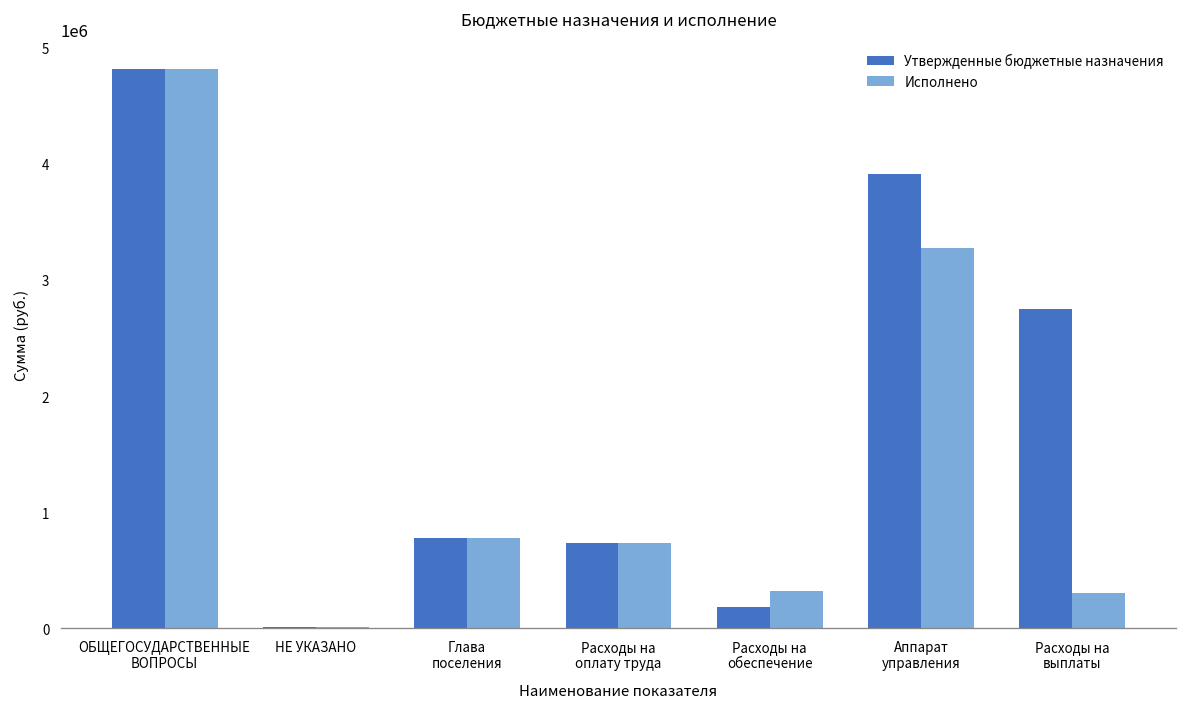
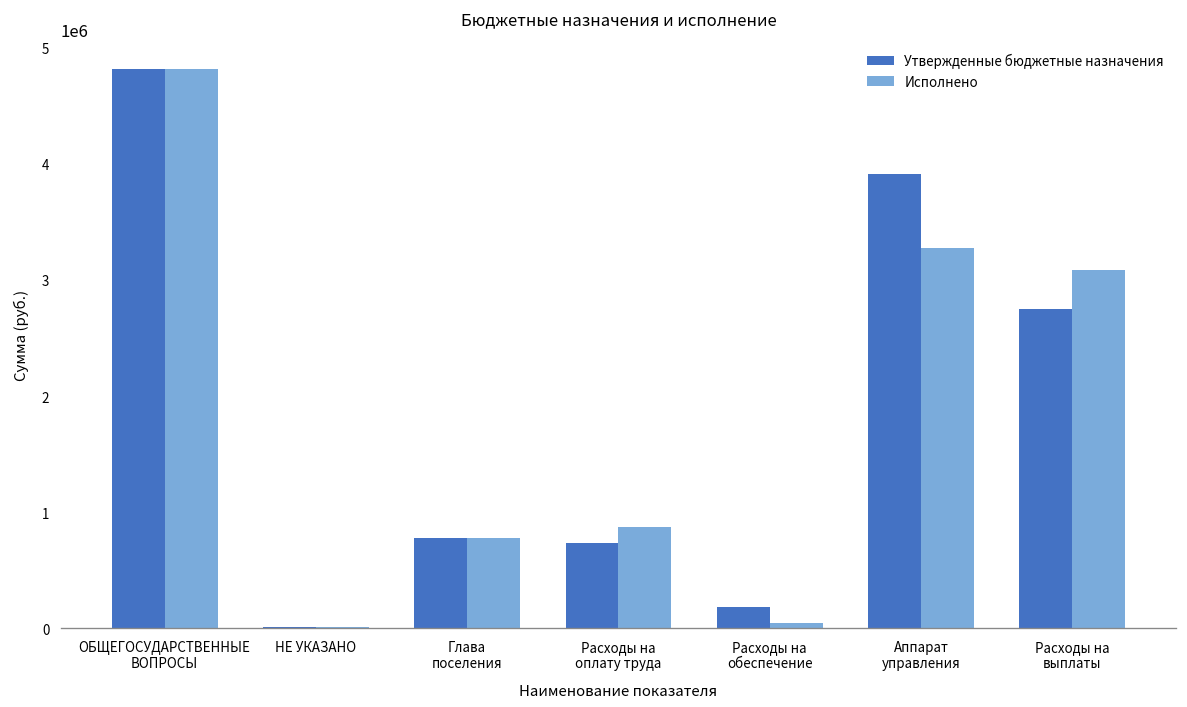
  {
    "Утвержденные бюджетные назначения": {
      "ОБЩЕГОСУДАРСТВЕННЫЕ ВОПРОСЫ": 4800000,
      "Глава поселения": 800000,
      "Расходы на оплату труда": 700000,
      "Расходы на обеспечение": 200000,
      "Аппарат управления": 3900000,
      "Расходы на выплаты": 2800000
    },
    "Исполнено": {
      "ОБЩЕГОСУДАРСТВЕННЫЕ ВОПРОСЫ": 4800000,
      "Глава поселения": 800000,
-     "Расходы на оплату труда": 700000,
-     "Расходы на обеспечение": 300000,
+     "Расходы на оплату труда": 900000,
+     "Расходы на обеспечение": 0,
      "Аппарат управления": 3300000,
-     "Расходы на выплаты": 300000
+     "Расходы на выплаты": 3100000
    }
  }
